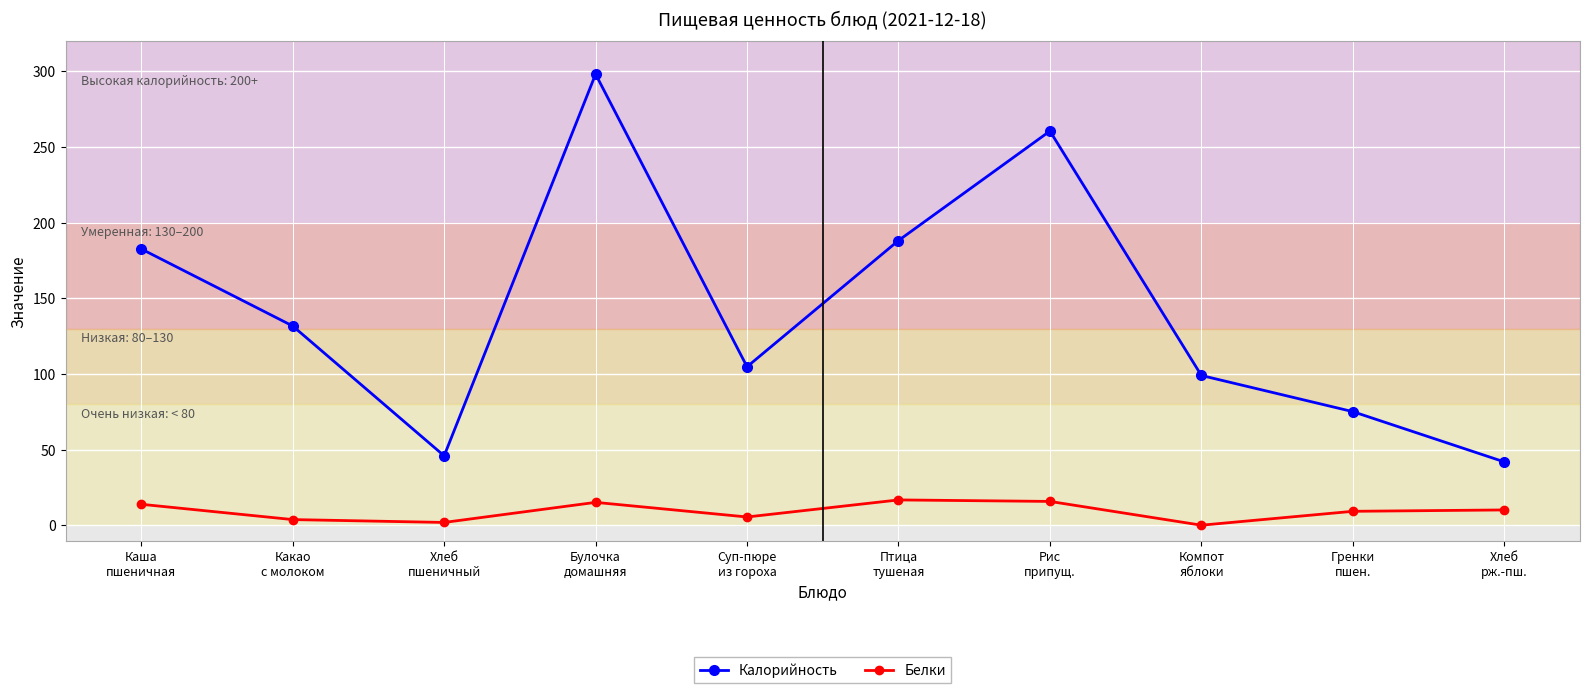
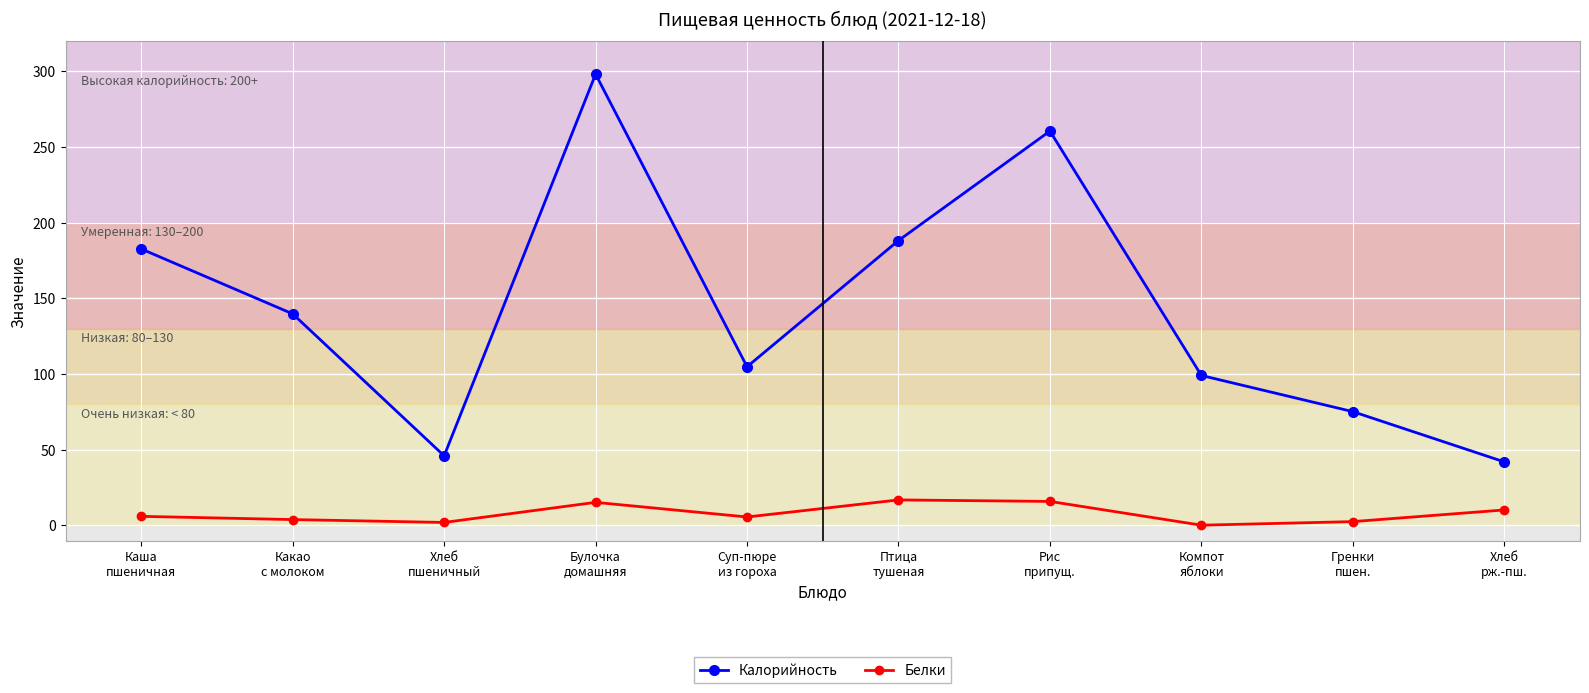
  {
    "Калорийность": {
-     "Какао с молоком": 132,
+     "Какао с молоком": 140,
      "Хлеб пшеничный": 46,
      "Булочка домашняя": 298,
      "Суп-пюре из гороха": 105,
      "Птица тушеная": 188,
      "Рис припущ.": 261,
      "Компот яблоки": 99,
      "Гренки пшен.": 75,
      "Хлеб рж.-пш.": 42
    },
    "Белки": {
-     "Каша пшеничная": 14,
+     "Каша пшеничная": 6,
      "Какао с молоком": 4,
      "Хлеб пшеничный": 2,
      "Булочка домашняя": 15,
      "Суп-пюре из гороха": 6,
      "Птица тушеная": 17,
      "Рис припущ.": 16,
      "Компот яблоки": 0,
-     "Гренки пшен.": 9,
+     "Гренки пшен.": 3,
      "Хлеб рж.-пш.": 10
    }
  }
